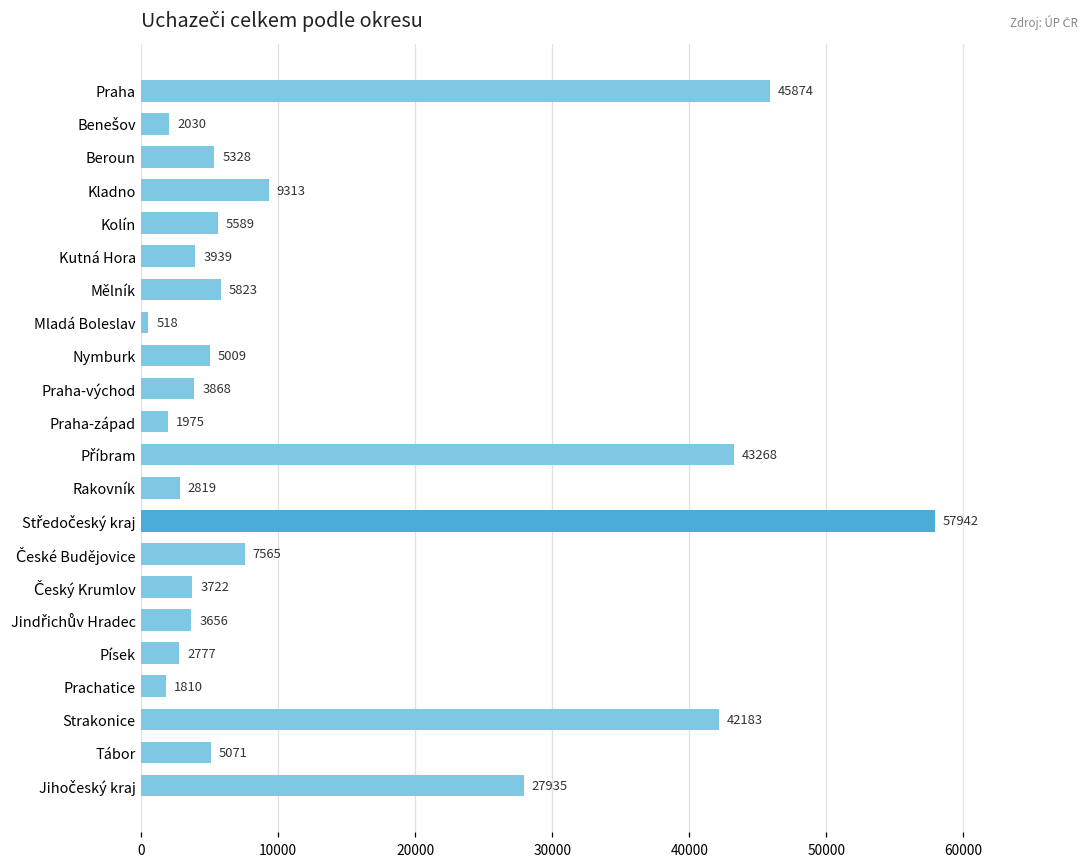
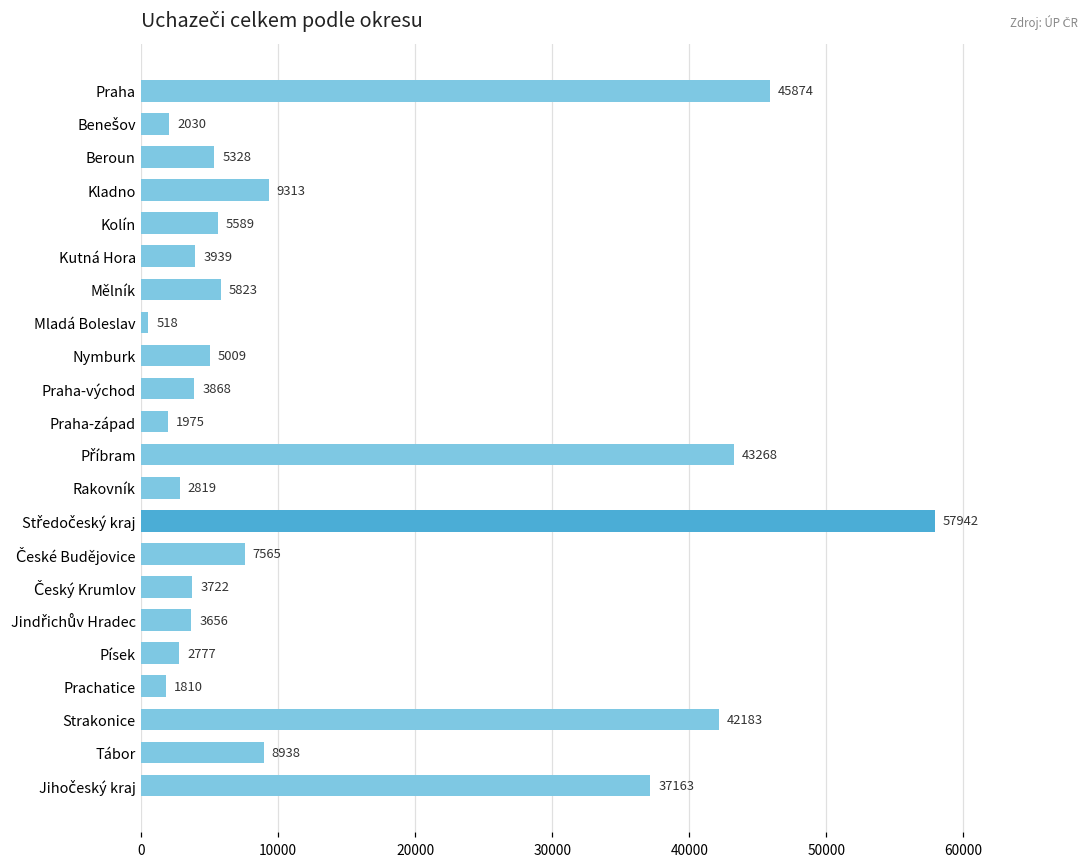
  {
    "Praha": 45874,
    "Benešov": 2030,
    "Beroun": 5328,
    "Kladno": 9313,
    "Kolín": 5589,
    "Kutná Hora": 3939,
    "Mělník": 5823,
    "Mladá Boleslav": 518,
    "Nymburk": 5009,
    "Praha-východ": 3868,
    "Praha-západ": 1975,
    "Příbram": 43268,
    "Rakovník": 2819,
    "Středočeský kraj": 57942,
    "České Budějovice": 7565,
    "Český Krumlov": 3722,
    "Jindřichův Hradec": 3656,
    "Písek": 2777,
    "Prachatice": 1810,
    "Strakonice": 42183,
-   "Tábor": 5071,
-   "Jihočeský kraj": 27935
+   "Tábor": 8938,
+   "Jihočeský kraj": 37163
  }
